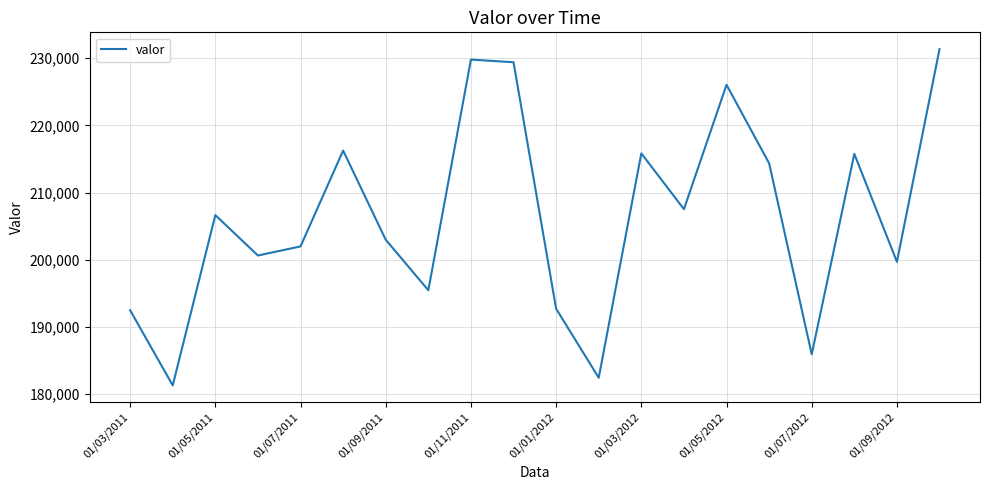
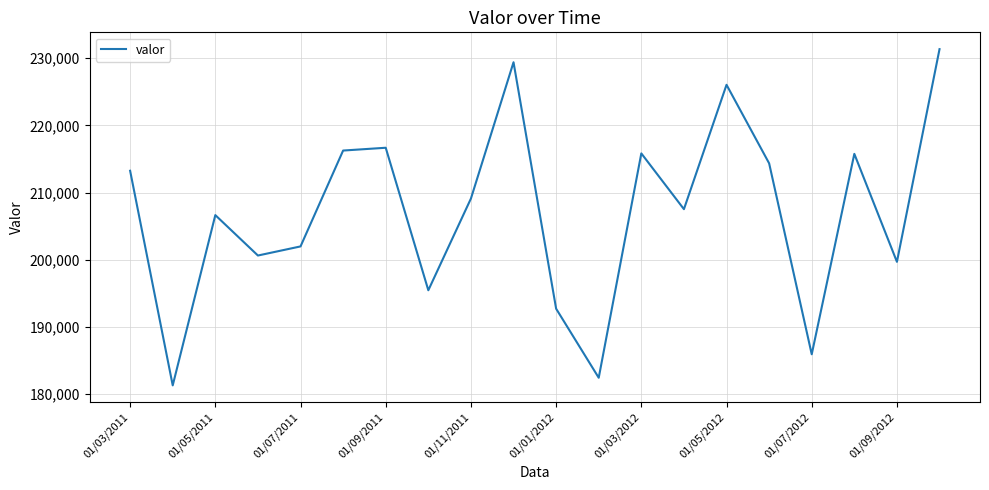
  {
-   "01/03/2011": "192,000",
+   "01/03/2011": "213,000",
    "01/05/2011": "207,000",
    "01/07/2011": "202,000",
-   "01/09/2011": "203,000",
-   "01/11/2011": "230,000",
+   "01/09/2011": "217,000",
+   "01/11/2011": "209,000",
    "01/01/2012": "193,000",
    "01/03/2012": "216,000",
    "01/05/2012": "226,000",
    "01/07/2012": "186,000",
    "01/09/2012": "200,000"
  }
